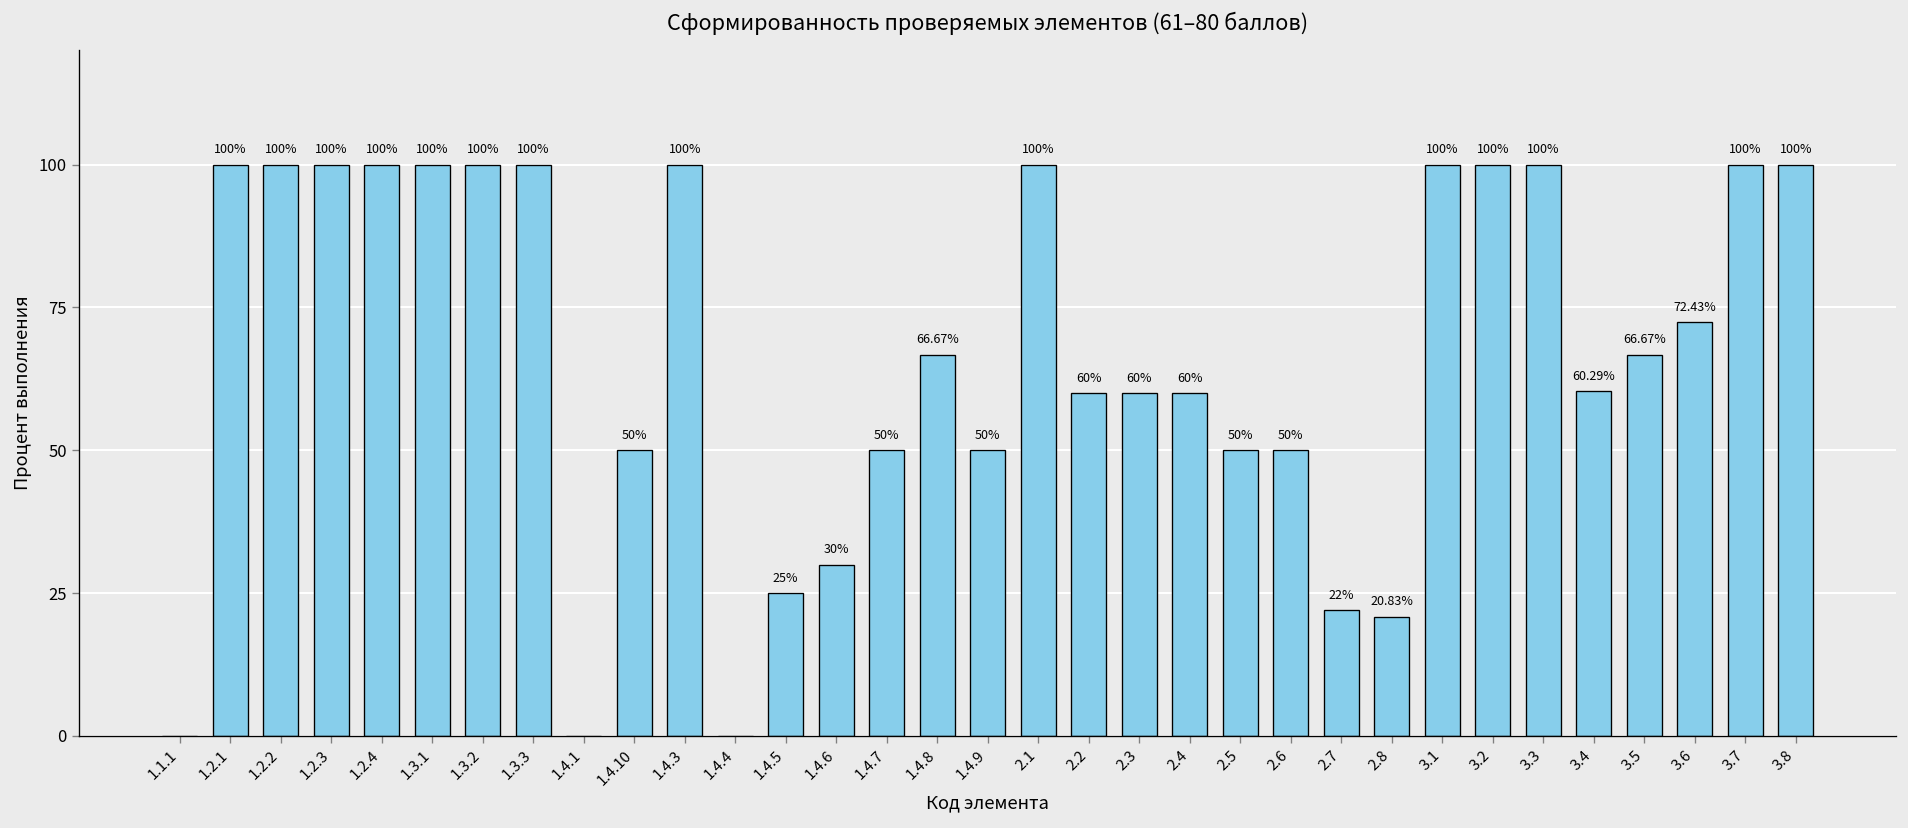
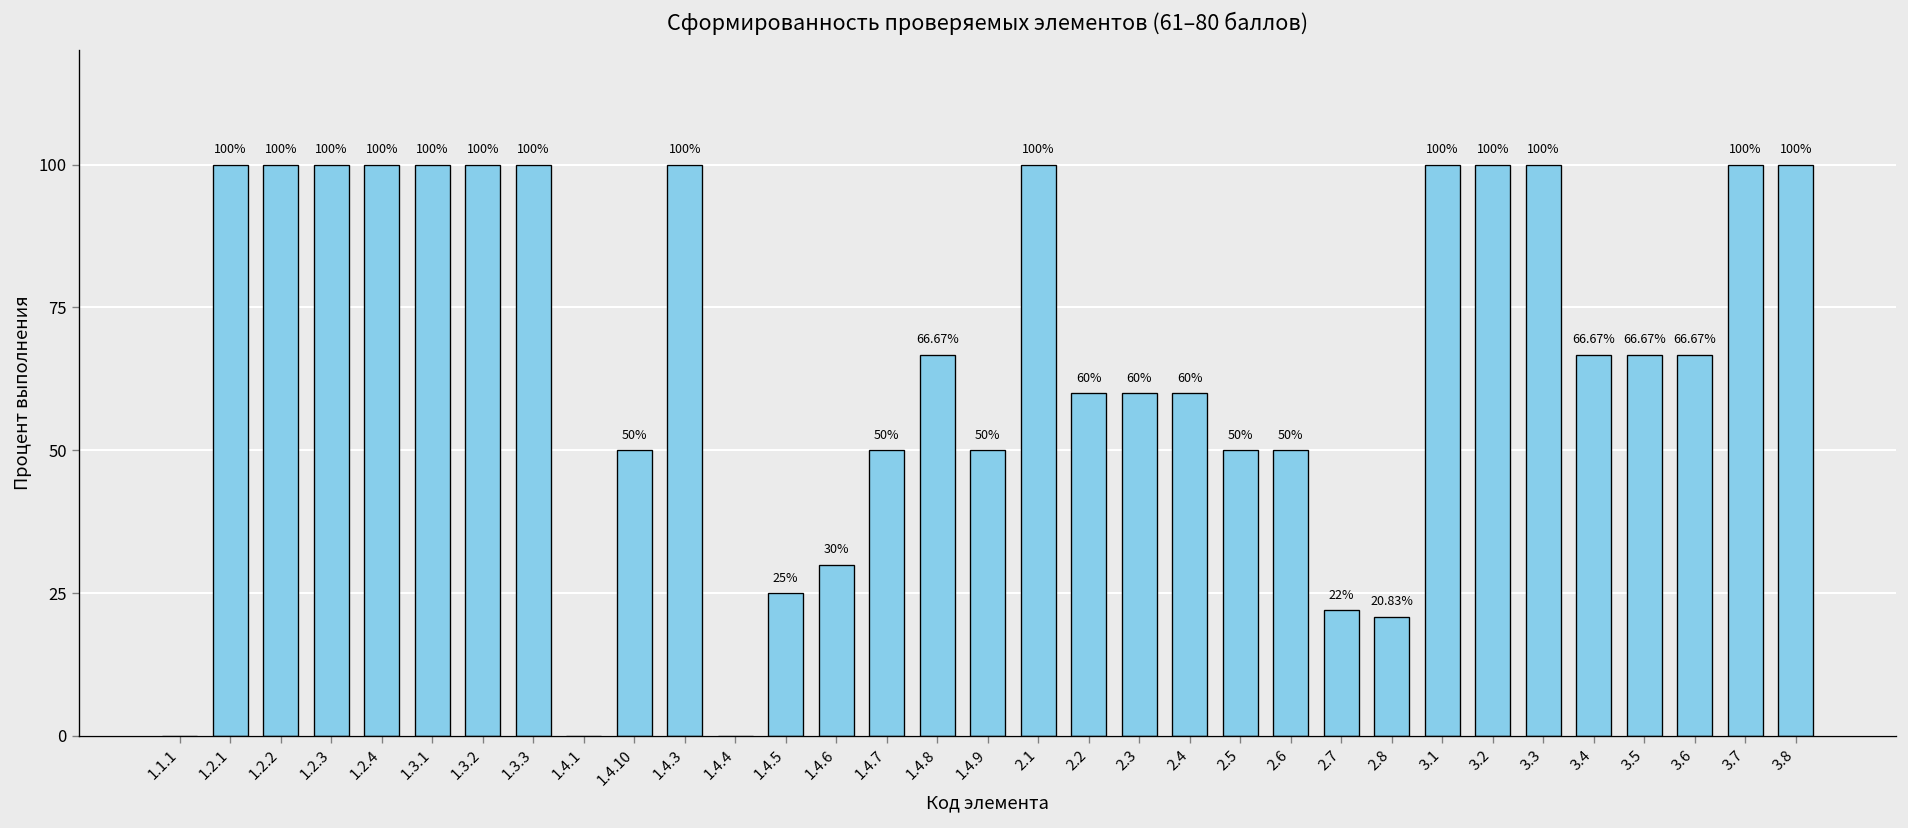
  {
    "1.2.1": "100%",
    "1.2.2": "100%",
    "1.2.3": "100%",
    "1.2.4": "100%",
    "1.3.1": "100%",
    "1.3.2": "100%",
    "1.3.3": "100%",
    "1.4.10": "50%",
    "1.4.3": "100%",
    "1.4.5": "25%",
    "1.4.6": "30%",
    "1.4.7": "50%",
    "1.4.8": "66.67%",
    "1.4.9": "50%",
    "2.1": "100%",
    "2.2": "60%",
    "2.3": "60%",
    "2.4": "60%",
    "2.5": "50%",
    "2.6": "50%",
    "2.7": "22%",
    "2.8": "20.83%",
    "3.1": "100%",
    "3.2": "100%",
    "3.3": "100%",
-   "3.4": "60.29%",
+   "3.4": "66.67%",
    "3.5": "66.67%",
-   "3.6": "72.43%",
+   "3.6": "66.67%",
    "3.7": "100%",
    "3.8": "100%"
  }
